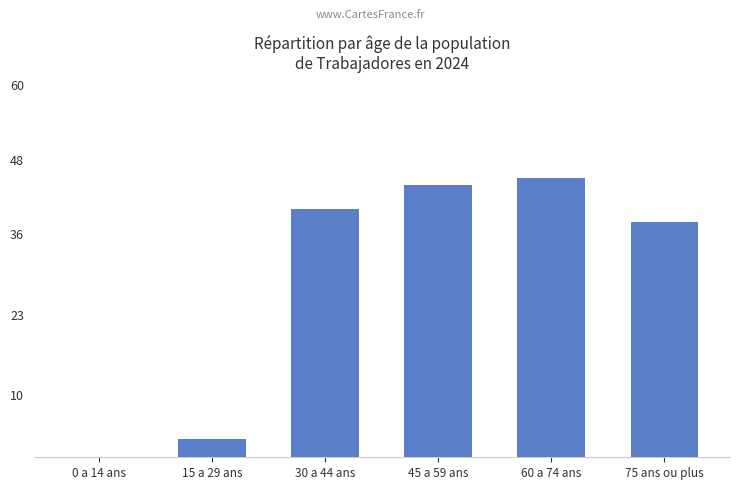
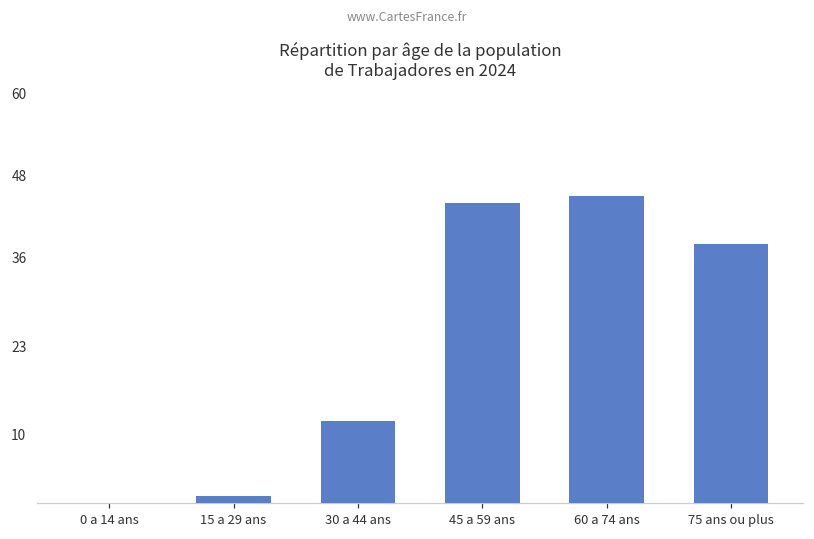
  {
    "0 a 14 ans": 0,
-   "15 a 29 ans": 3,
-   "30 a 44 ans": 40,
+   "15 a 29 ans": 1,
+   "30 a 44 ans": 12,
    "45 a 59 ans": 44,
    "60 a 74 ans": 45,
    "75 ans ou plus": 38
  }
